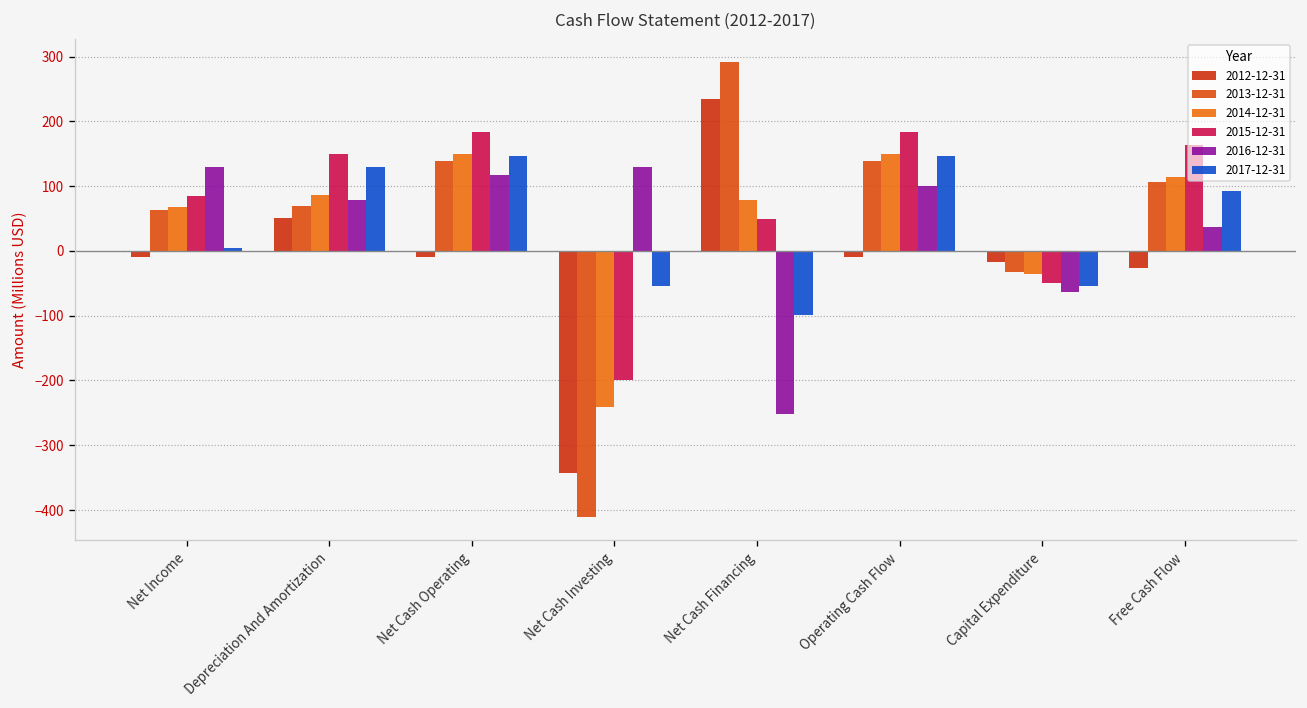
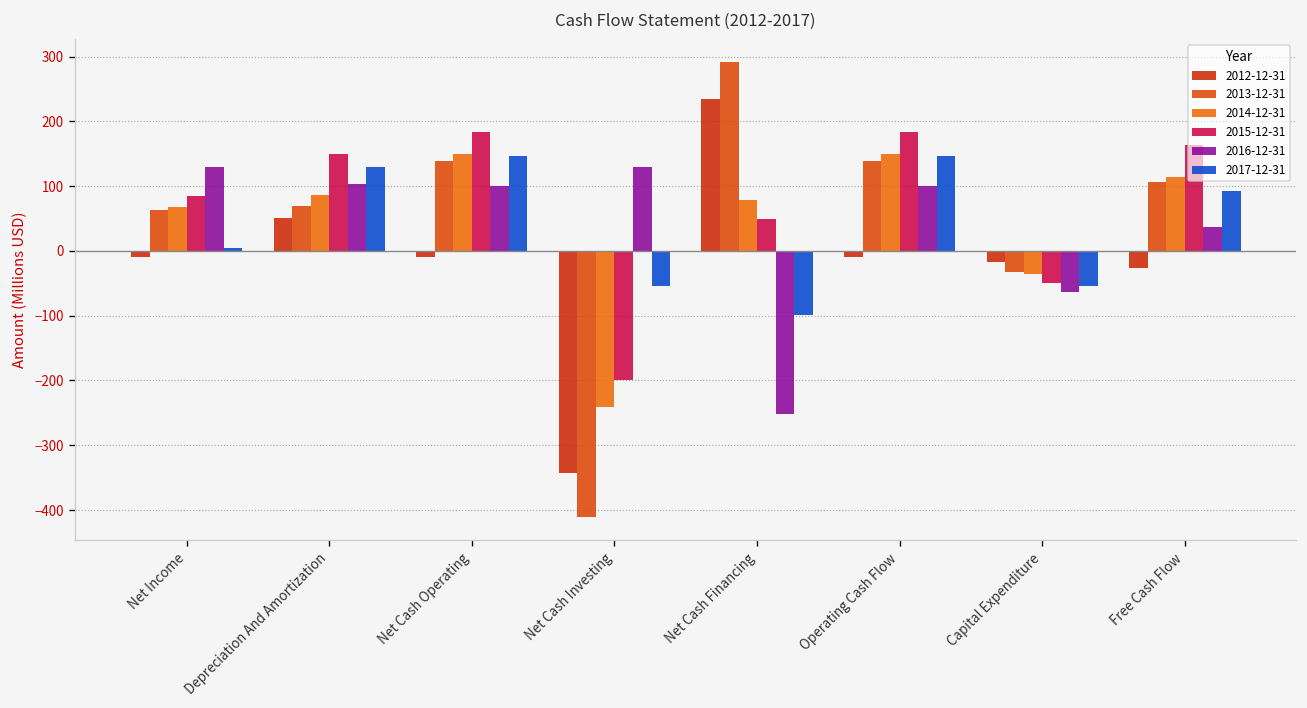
  {
    "2015-12-31": {
      "Net Income": 90,
      "Depreciation And Amortization": 150,
      "Net Cash Operating": 180,
      "Net Cash Investing": -200,
      "Net Cash Financing": 50,
      "Operating Cash Flow": 180,
      "Capital Expenditure": -50
    },
    "2016-12-31": {
      "Net Income": 130,
-     "Depreciation And Amortization": 80,
-     "Net Cash Operating": 120,
+     "Depreciation And Amortization": 100,
+     "Net Cash Operating": 100,
      "Net Cash Investing": 130,
      "Net Cash Financing": -250,
      "Operating Cash Flow": 100,
      "Capital Expenditure": -60,
      "Free Cash Flow": 40
    },
    "2017-12-31": {
      "Net Income": 10,
      "Depreciation And Amortization": 130,
      "Net Cash Operating": 150,
      "Net Cash Investing": -50,
      "Net Cash Financing": -100,
      "Operating Cash Flow": 150,
      "Capital Expenditure": -50,
      "Free Cash Flow": 90
    }
  }
